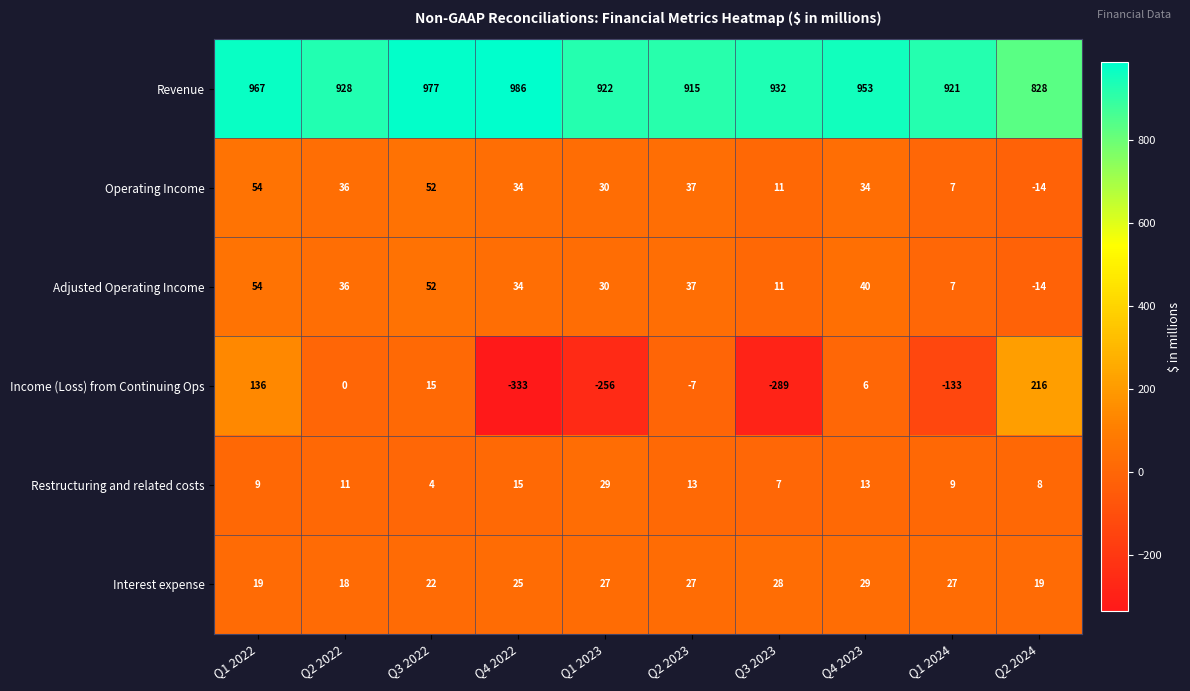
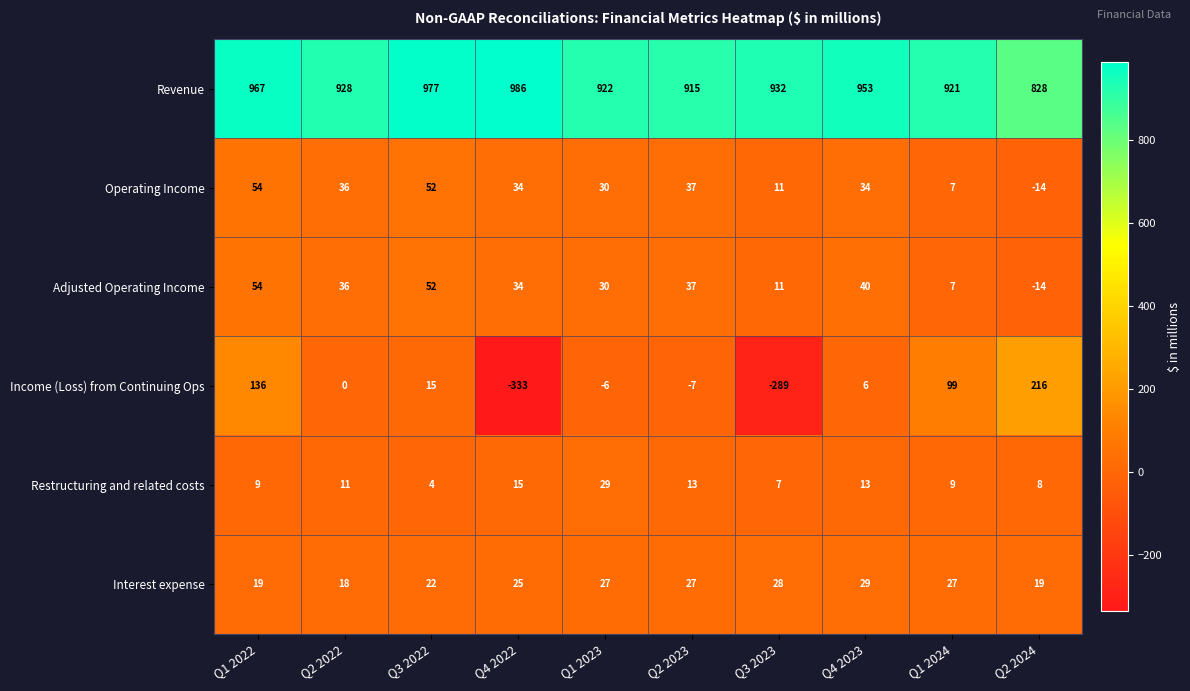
  {
    "Revenue": {
      "Q1 2022": 967,
      "Q2 2022": 928,
      "Q3 2022": 977,
      "Q4 2022": 986,
      "Q1 2023": 922,
      "Q2 2023": 915,
      "Q3 2023": 932,
      "Q4 2023": 953,
      "Q1 2024": 921,
      "Q2 2024": 828
    },
    "Operating Income": {
      "Q1 2022": 54,
      "Q2 2022": 36,
      "Q3 2022": 52,
      "Q4 2022": 34,
      "Q1 2023": 30,
      "Q2 2023": 37,
      "Q3 2023": 11,
      "Q4 2023": 34,
      "Q1 2024": 7,
      "Q2 2024": -14
    },
    "Adjusted Operating Income": {
      "Q1 2022": 54,
      "Q2 2022": 36,
      "Q3 2022": 52,
      "Q4 2022": 34,
      "Q1 2023": 30,
      "Q2 2023": 37,
      "Q3 2023": 11,
      "Q4 2023": 40,
      "Q1 2024": 7,
      "Q2 2024": -14
    },
    "Income (Loss) from Continuing Ops": {
      "Q1 2022": 136,
      "Q2 2022": 0,
      "Q3 2022": 15,
      "Q4 2022": -333,
-     "Q1 2023": -256,
+     "Q1 2023": -6,
      "Q2 2023": -7,
      "Q3 2023": -289,
      "Q4 2023": 6,
-     "Q1 2024": -133,
+     "Q1 2024": 99,
      "Q2 2024": 216
    },
    "Restructuring and related costs": {
      "Q1 2022": 9,
      "Q2 2022": 11,
      "Q3 2022": 4,
      "Q4 2022": 15,
      "Q1 2023": 29,
      "Q2 2023": 13,
      "Q3 2023": 7,
      "Q4 2023": 13,
      "Q1 2024": 9,
      "Q2 2024": 8
    },
    "Interest expense": {
      "Q1 2022": 19,
      "Q2 2022": 18,
      "Q3 2022": 22,
      "Q4 2022": 25,
      "Q1 2023": 27,
      "Q2 2023": 27,
      "Q3 2023": 28,
      "Q4 2023": 29,
      "Q1 2024": 27,
      "Q2 2024": 19
    }
  }
